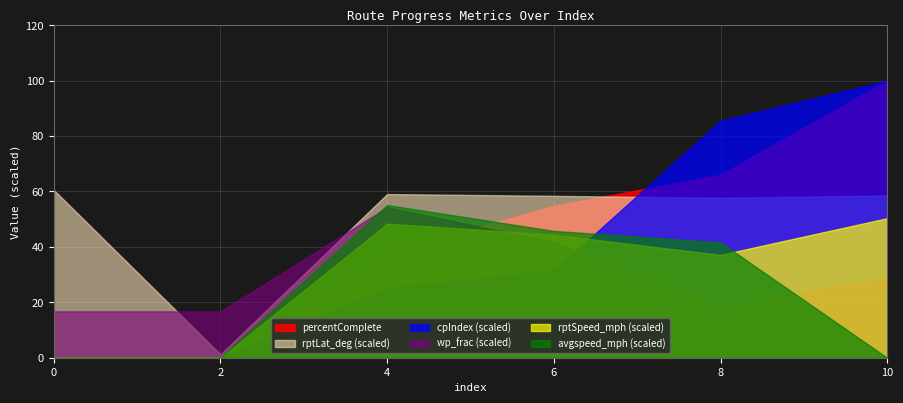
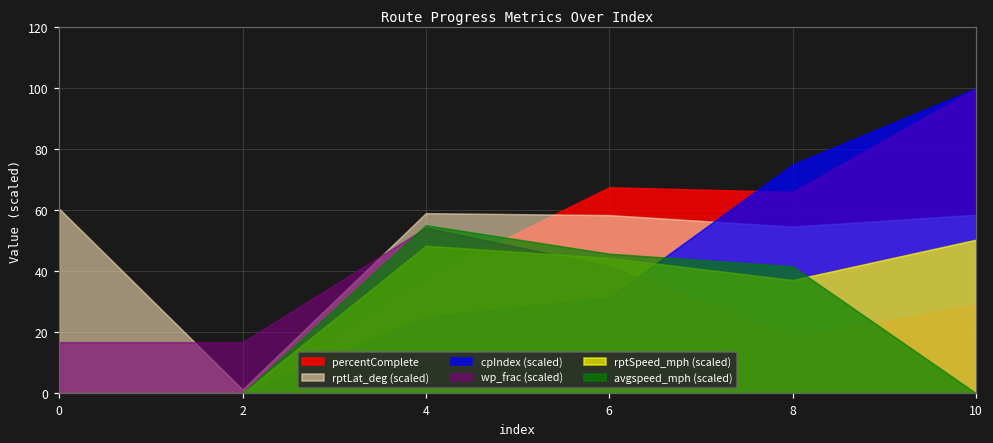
  {
    "percentComplete": {
      "4": 38,
-     "6": 55,
+     "6": 68,
      "8": 66
    },
    "rptLat_deg (scaled)": {
      "0": 61,
      "2": 1,
      "4": 59,
      "6": 58,
-     "8": 58,
+     "8": 55,
      "10": 59
    },
    "cpIndex (scaled)": {
      "4": 25,
      "6": 31,
-     "8": 86
+     "8": 75
    },
    "wp_frac (scaled)": {
      "0": 17,
      "2": 17,
      "6": 42,
      "8": 18,
      "10": 29
    },
    "rptSpeed_mph (scaled)": {
      "4": 48,
      "6": 44,
      "8": 37,
      "10": 50
    }
  }
